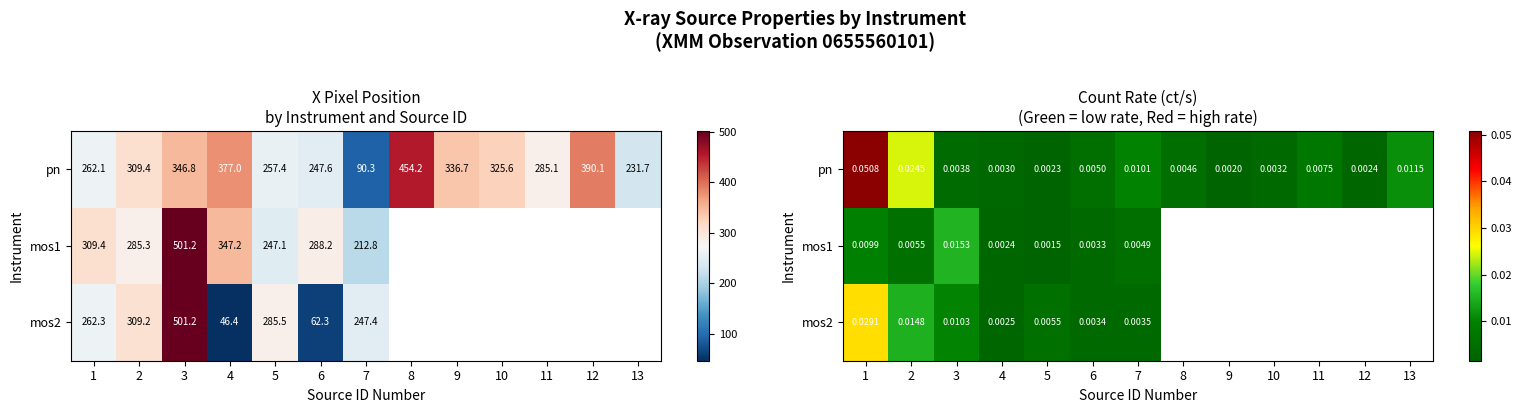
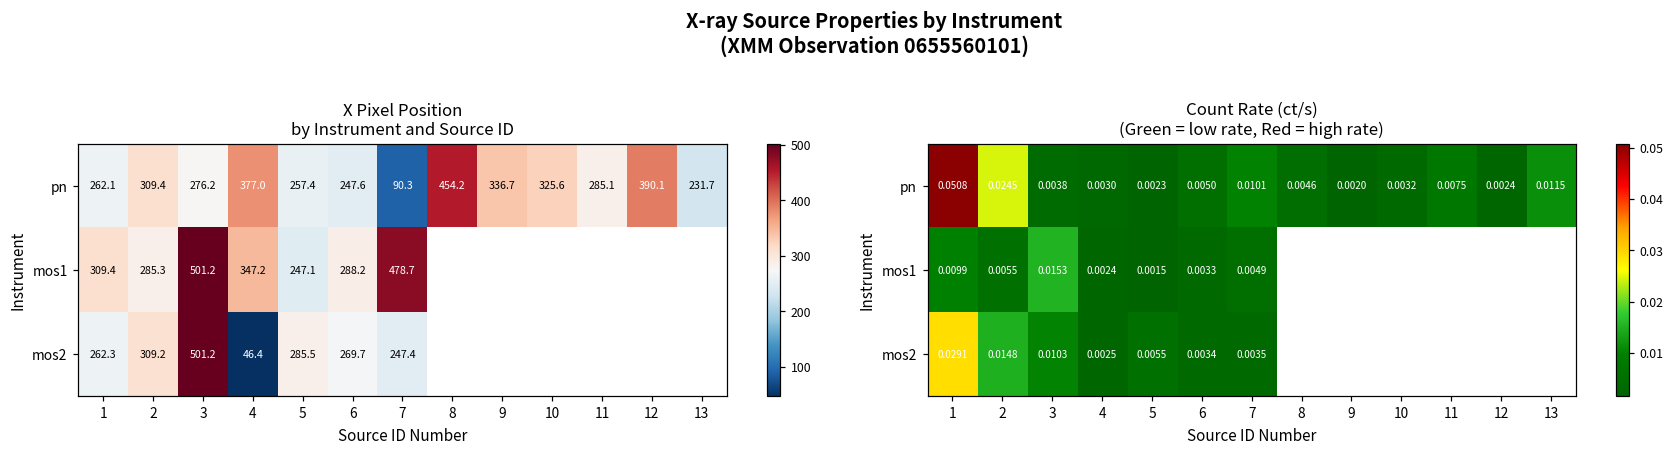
  {
    "X Pixel Position by Instrument and Source ID": {
      "pn": {
        "1": 262.1,
        "2": 309.4,
-       "3": 346.8,
+       "3": 276.2,
        "4": 377.0,
        "5": 257.4,
        "6": 247.6,
        "7": 90.3,
        "8": 454.2,
        "9": 336.7,
        "10": 325.6,
        "11": 285.1,
        "12": 390.1,
        "13": 231.7
      },
      "mos1": {
        "1": 309.4,
        "2": 285.3,
        "3": 501.2,
        "4": 347.2,
        "5": 247.1,
        "6": 288.2,
-       "7": 212.8
+       "7": 478.7
      },
      "mos2": {
        "1": 262.3,
        "2": 309.2,
        "3": 501.2,
        "4": 46.4,
        "5": 285.5,
-       "6": 62.3,
+       "6": 269.7,
        "7": 247.4
      }
    },
    "Count Rate (ct/s) (Green = low rate, Red = high rate)": {
      "pn": {
        "1": 0.0508,
        "2": 0.0245,
        "3": 0.0038,
        "4": 0.0030,
        "5": 0.0023,
        "6": 0.0050,
        "7": 0.0101,
        "8": 0.0046,
        "9": 0.0020,
        "10": 0.0032,
        "11": 0.0075,
        "12": 0.0024,
        "13": 0.0115
      },
      "mos1": {
        "1": 0.0099,
        "2": 0.0055,
        "3": 0.0153,
        "4": 0.0024,
        "5": 0.0015,
        "6": 0.0033,
        "7": 0.0049
      },
      "mos2": {
        "1": 0.0291,
        "2": 0.0148,
        "3": 0.0103,
        "4": 0.0025,
        "5": 0.0055,
        "6": 0.0034,
        "7": 0.0035
      }
    }
  }
